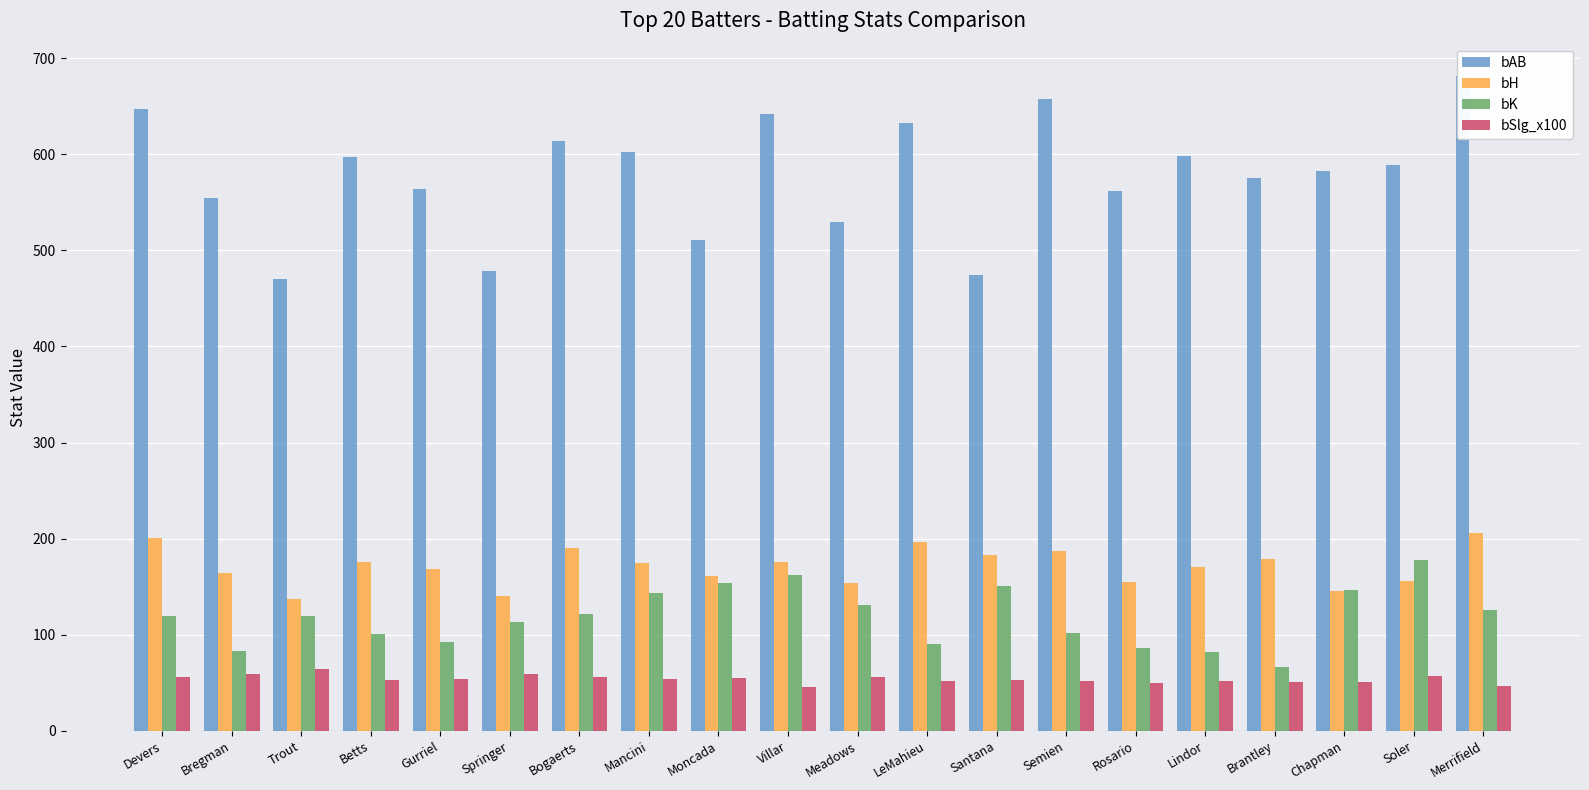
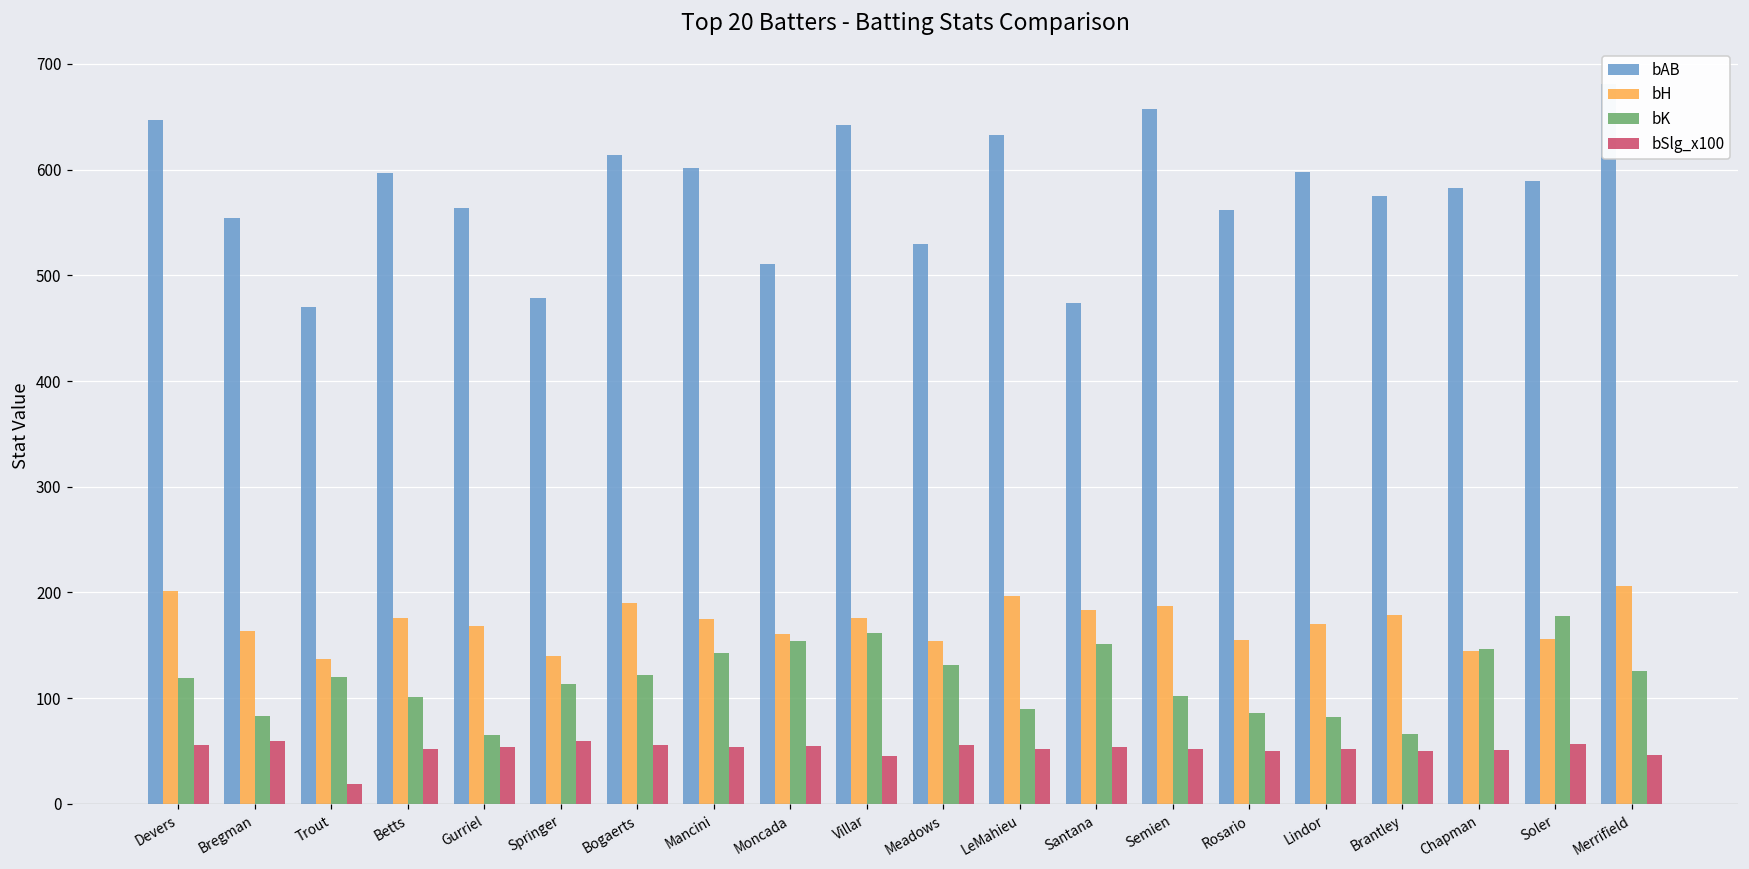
  {
    "bAB": {
      "Devers": 650,
      "Bregman": 550,
      "Trout": 470,
      "Betts": 600,
      "Gurriel": 560,
      "Springer": 480,
      "Bogaerts": 610,
      "Mancini": 600,
      "Moncada": 510,
      "Villar": 640,
      "Meadows": 530,
      "LeMahieu": 630,
      "Santana": 470,
      "Semien": 660,
      "Rosario": 560,
      "Lindor": 600,
      "Brantley": 580,
      "Chapman": 580,
      "Soler": 590
    },
    "bH": {
      "Devers": 200,
      "Bregman": 160,
      "Trout": 140,
      "Betts": 180,
      "Gurriel": 170,
      "Springer": 140,
      "Bogaerts": 190,
      "Mancini": 180,
      "Moncada": 160,
      "Villar": 180,
      "Meadows": 150,
      "LeMahieu": 200,
      "Santana": 180,
      "Semien": 190,
      "Rosario": 160,
      "Lindor": 170,
      "Brantley": 180,
      "Chapman": 150,
      "Soler": 160,
      "Merrifield": 210
    },
    "bK": {
      "Devers": 120,
      "Bregman": 80,
      "Trout": 120,
      "Betts": 100,
-     "Gurriel": 90,
+     "Gurriel": 70,
      "Springer": 110,
      "Bogaerts": 120,
      "Mancini": 140,
      "Moncada": 150,
      "Villar": 160,
      "Meadows": 130,
      "LeMahieu": 90,
      "Santana": 150,
      "Semien": 100,
      "Rosario": 90,
      "Lindor": 80,
      "Brantley": 70,
      "Chapman": 150,
      "Soler": 180,
      "Merrifield": 130
    },
    "bSlg_x100": {
      "Devers": 60,
      "Bregman": 60,
-     "Trout": 60,
+     "Trout": 20,
      "Betts": 50,
      "Gurriel": 50,
      "Springer": 60,
      "Bogaerts": 60,
      "Mancini": 50,
      "Moncada": 50,
      "Villar": 50,
      "Meadows": 60,
      "LeMahieu": 50,
      "Santana": 50,
      "Semien": 50,
      "Rosario": 50,
      "Lindor": 50,
      "Brantley": 50,
      "Chapman": 50,
      "Soler": 60,
      "Merrifield": 50
    }
  }
